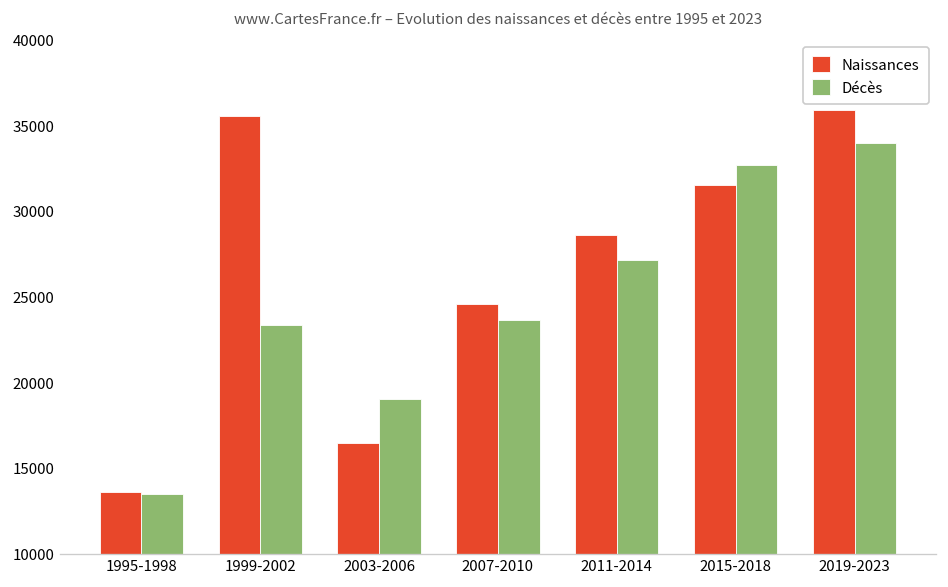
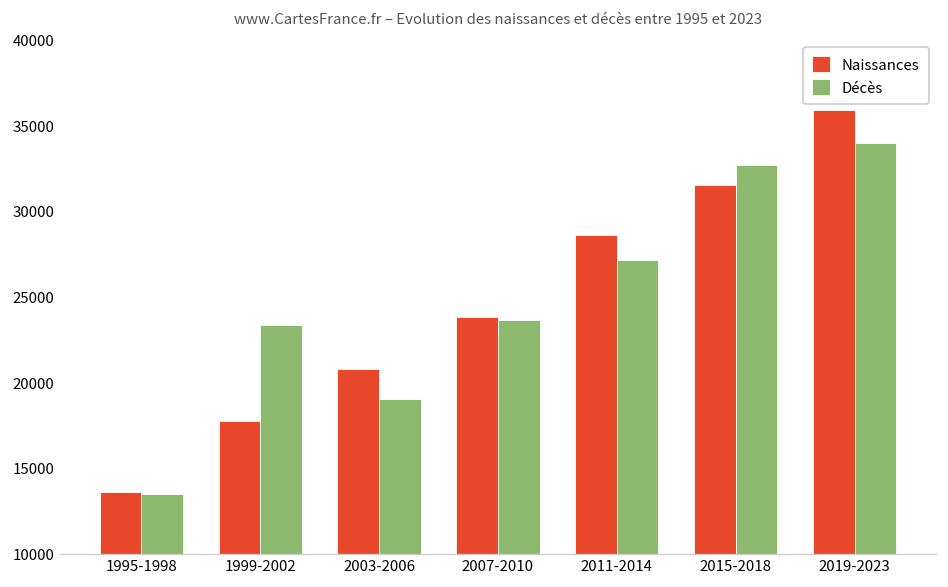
  {
    "Naissances": {
      "1995-1998": 13600,
-     "1999-2002": 35600,
-     "2003-2006": 16500,
-     "2007-2010": 24600,
+     "1999-2002": 17800,
+     "2003-2006": 20800,
+     "2007-2010": 23800,
      "2011-2014": 28600,
      "2015-2018": 31500,
      "2019-2023": 35900
    },
    "Décès": {
      "1995-1998": 13500,
      "1999-2002": 23400,
      "2003-2006": 19000,
      "2007-2010": 23600,
      "2011-2014": 27100,
      "2015-2018": 32700,
      "2019-2023": 34000
    }
  }
